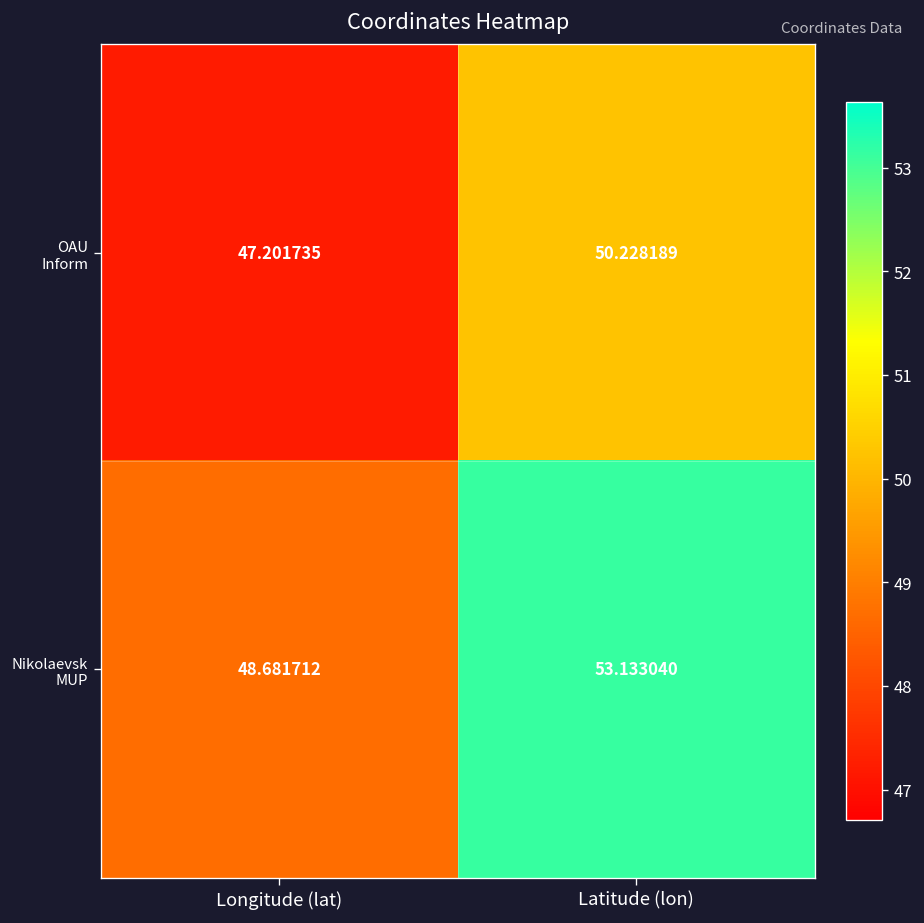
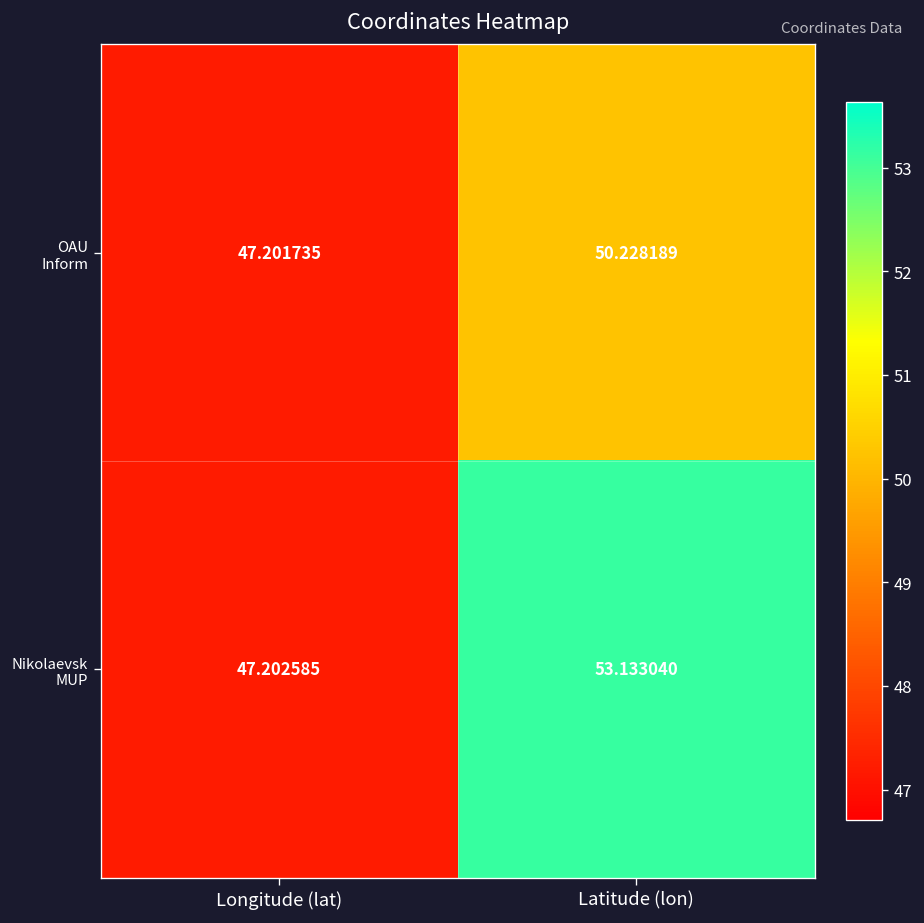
  {
    "OAU Inform": {
      "Longitude (lat)": 47.201735,
      "Latitude (lon)": 50.228189
    },
    "Nikolaevsk MUP": {
-     "Longitude (lat)": 48.681712,
+     "Longitude (lat)": 47.202585,
      "Latitude (lon)": 53.133040
    }
  }
